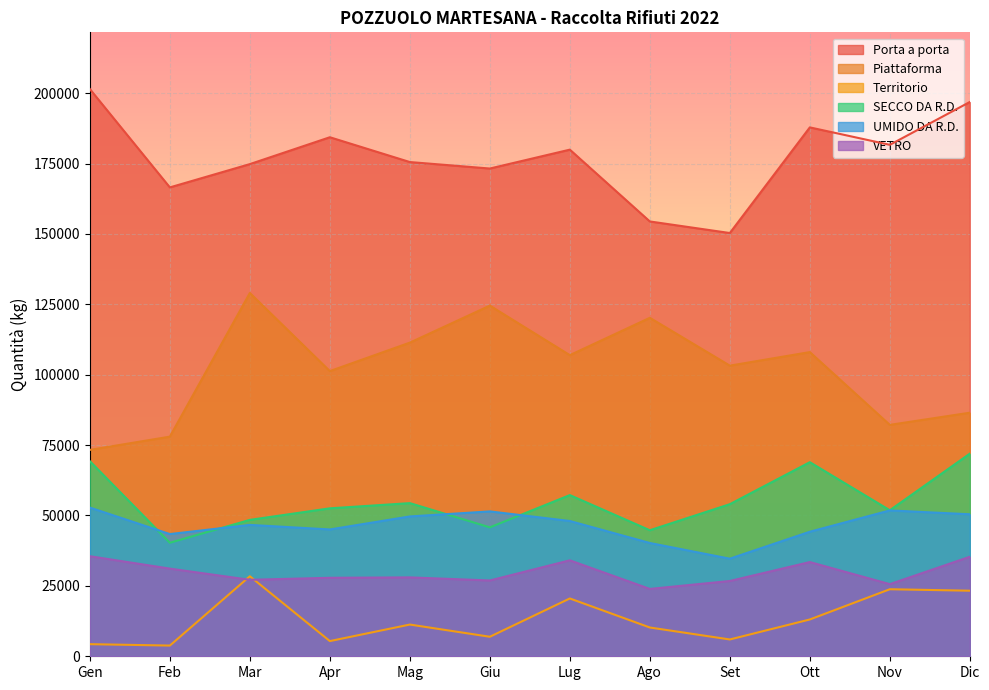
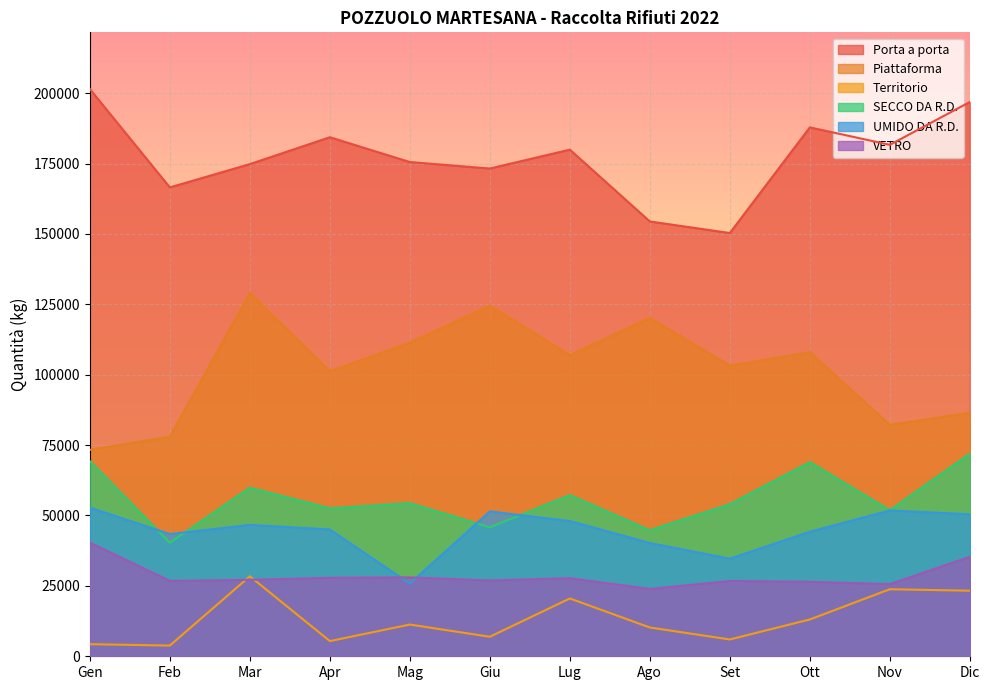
  {
    "SECCO DA R.D.": {
      "Gen": 69000,
      "Feb": 40000,
-     "Mar": 48000,
+     "Mar": 60000,
      "Apr": 53000,
      "Mag": 54000,
      "Giu": 46000,
      "Lug": 57000,
      "Ago": 45000,
      "Set": 54000,
      "Ott": 69000,
      "Dic": 72000
    },
    "UMIDO DA R.D.": {
      "Gen": 53000,
      "Feb": 43000,
      "Mar": 47000,
      "Apr": 45000,
-     "Mag": 50000,
+     "Mag": 26000,
      "Giu": 51000,
      "Lug": 48000,
      "Ago": 40000,
      "Set": 35000,
      "Ott": 44000,
      "Dic": 50000
    },
    "VETRO": {
-     "Gen": 36000,
-     "Feb": 31000,
+     "Gen": 40000,
+     "Feb": 27000,
      "Mar": 27000,
      "Apr": 28000,
      "Mag": 28000,
      "Giu": 27000,
-     "Lug": 34000,
+     "Lug": 28000,
      "Ago": 24000,
      "Set": 27000,
-     "Ott": 33000,
+     "Ott": 26000,
      "Nov": 26000,
      "Dic": 35000
    }
  }
